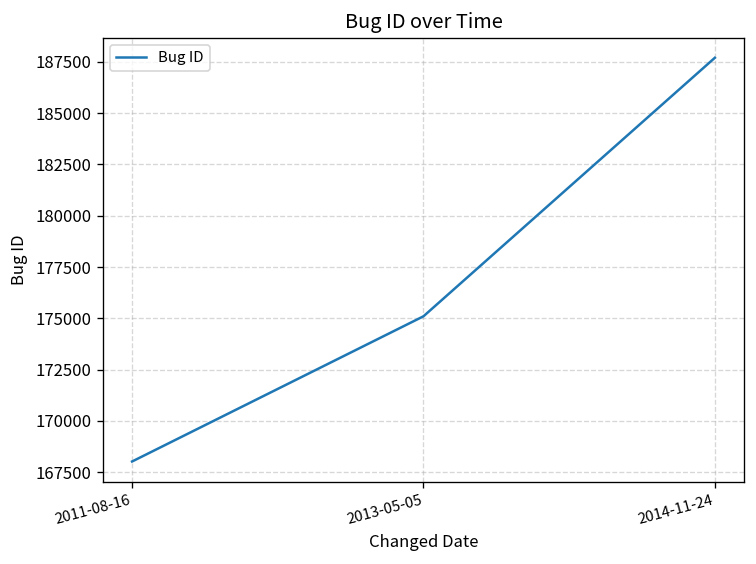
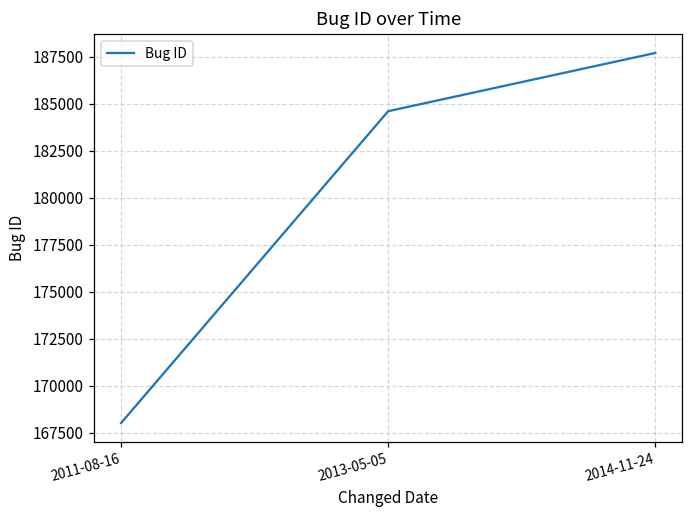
  {
    "2011-08-16": 168000,
-   "2013-05-05": 175100,
+   "2013-05-05": 184600,
    "2014-11-24": 187700
  }
